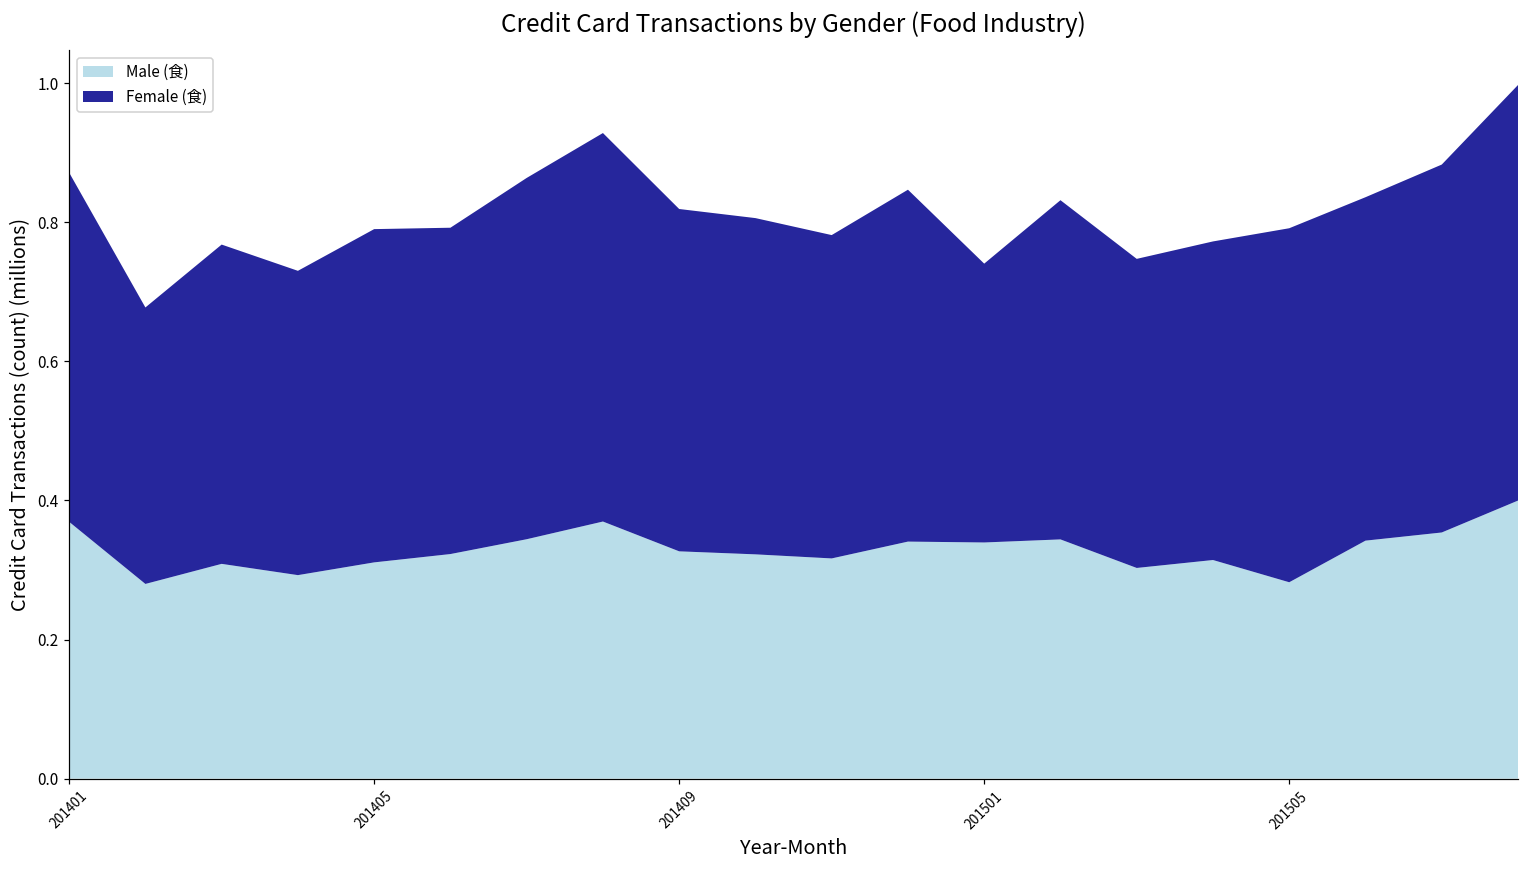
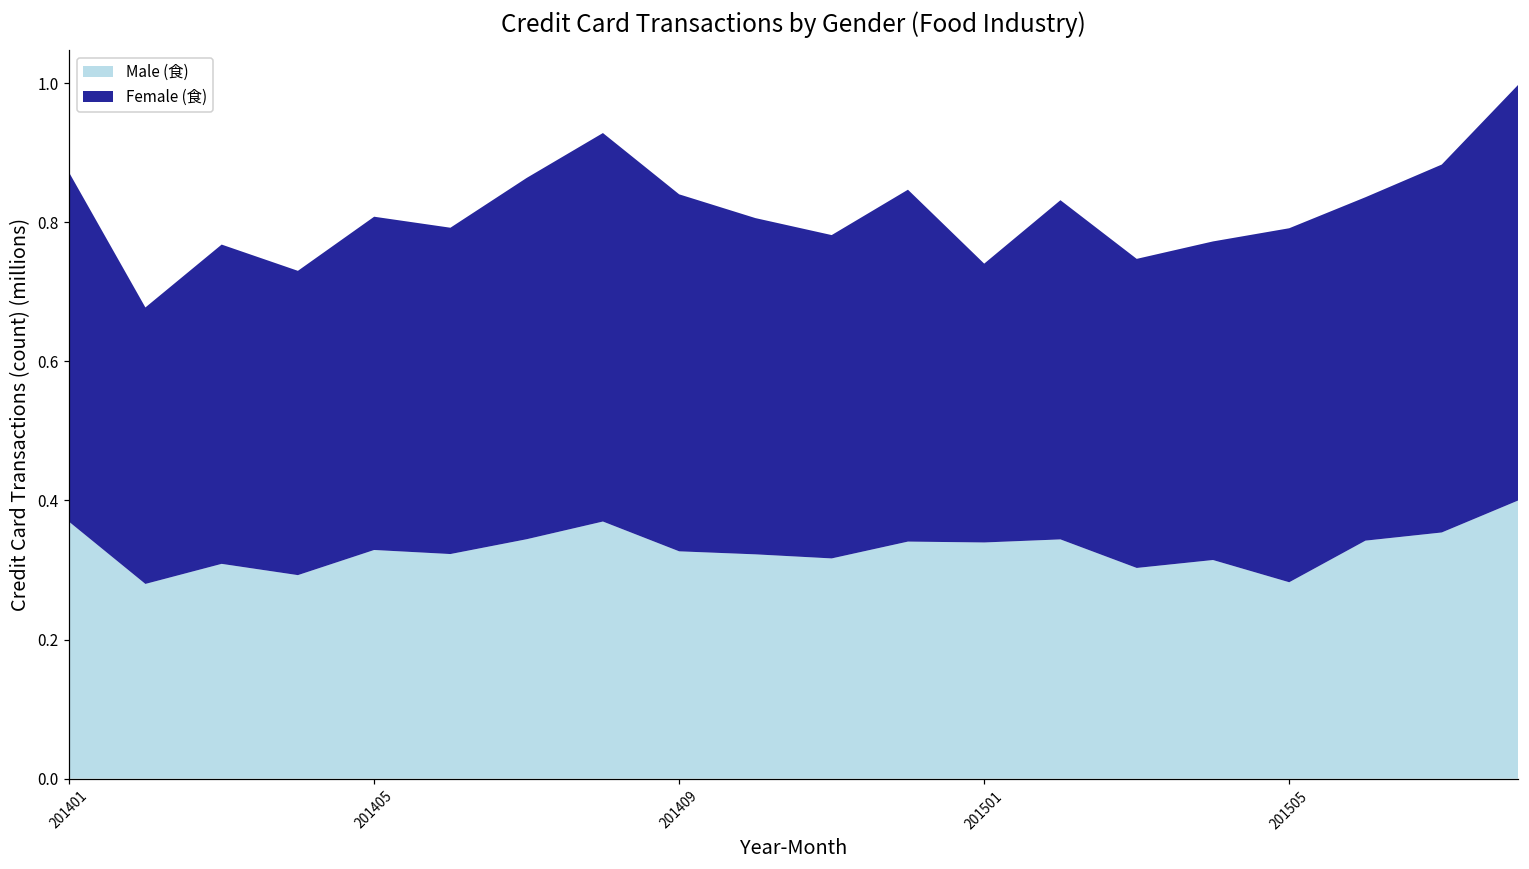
  {
    "Male (食)": {
      "201401": 0.37,
-     "201405": 0.31,
+     "201405": 0.33,
      "201409": 0.33,
      "201501": 0.34,
      "201505": 0.28
    },
    "Female (食)": {
      "201401": 0.50,
      "201405": 0.48,
-     "201409": 0.49,
+     "201409": 0.51,
      "201501": 0.40,
      "201505": 0.51
    }
  }
